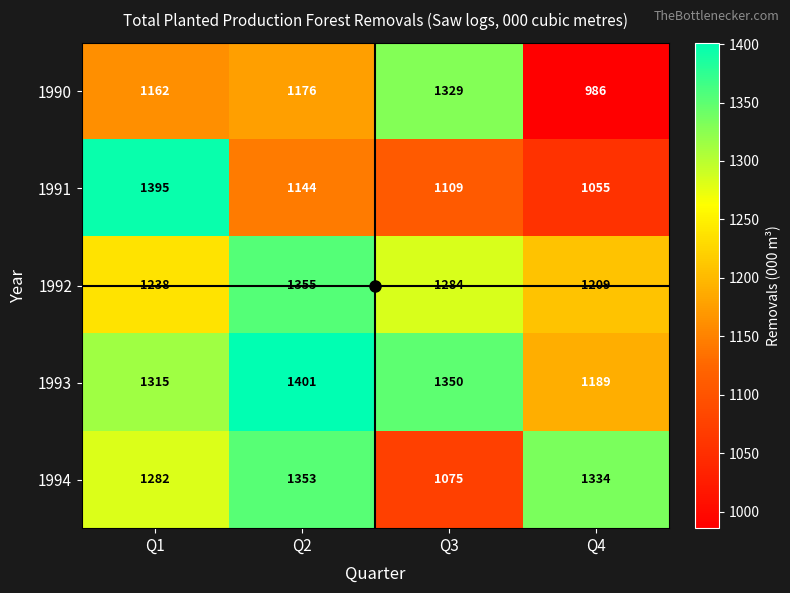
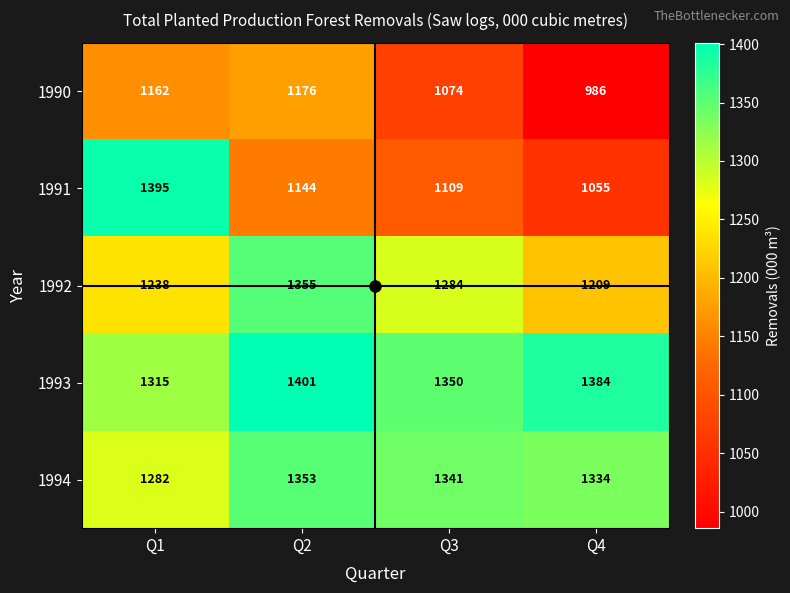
  {
    "1990": {
      "Q1": 1162,
      "Q2": 1176,
-     "Q3": 1329,
+     "Q3": 1074,
      "Q4": 986
    },
    "1991": {
      "Q1": 1395,
      "Q2": 1144,
      "Q3": 1109,
      "Q4": 1055
    },
    "1992": {
      "Q1": 1238,
      "Q2": 1355,
      "Q3": 1284,
      "Q4": 1209
    },
    "1993": {
      "Q1": 1315,
      "Q2": 1401,
      "Q3": 1350,
-     "Q4": 1189
+     "Q4": 1384
    },
    "1994": {
      "Q1": 1282,
      "Q2": 1353,
-     "Q3": 1075,
+     "Q3": 1341,
      "Q4": 1334
    }
  }
